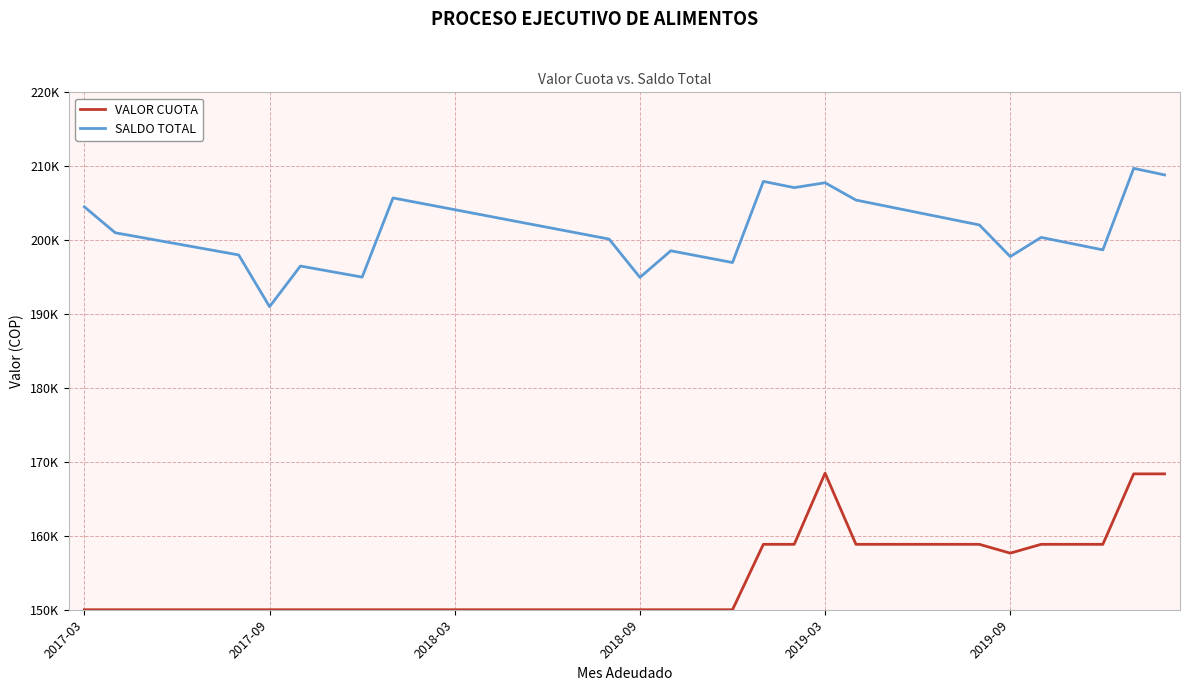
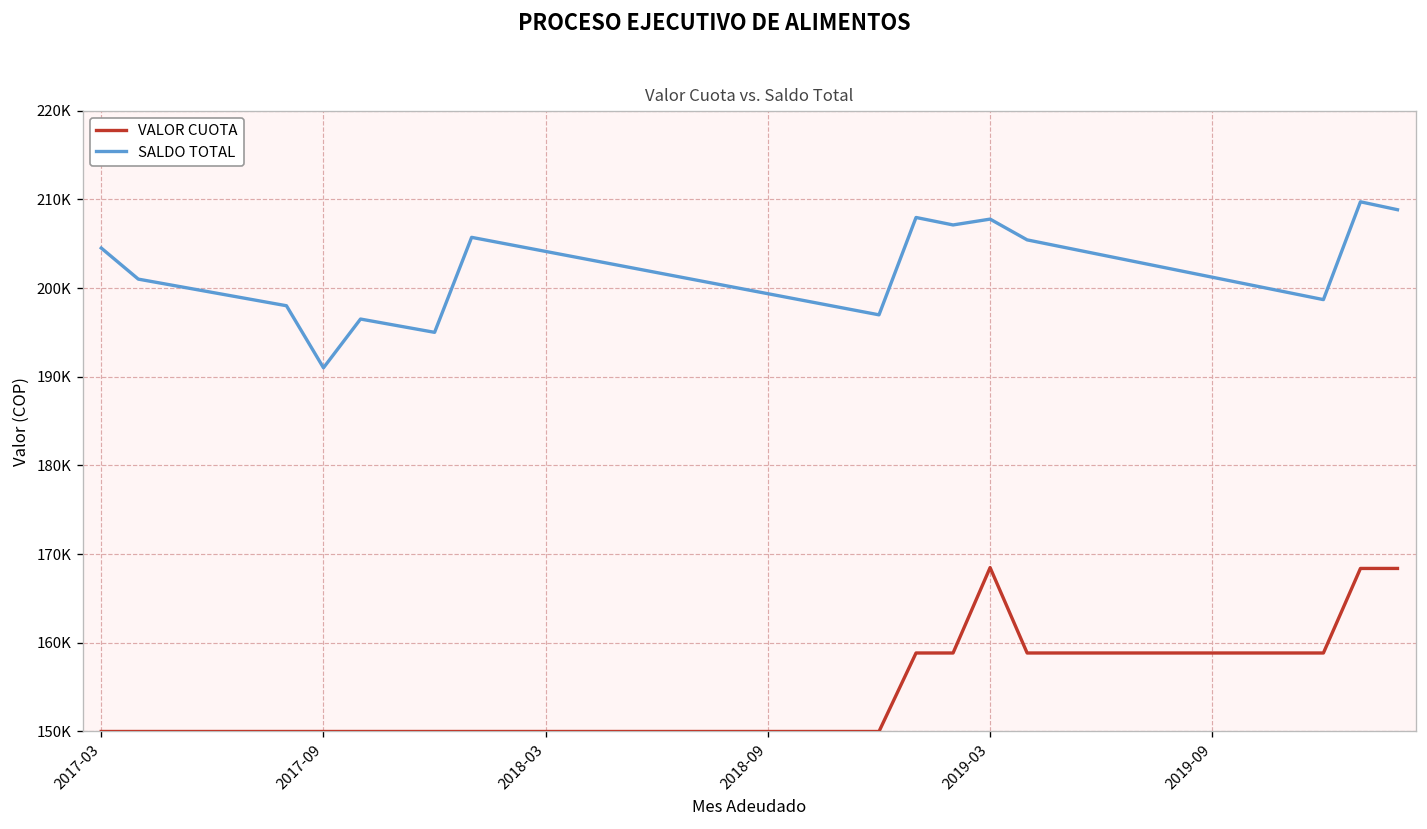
  {
    "VALOR CUOTA": {
      "2017-03": 150000,
      "2017-09": 150000,
      "2018-03": 150000,
      "2018-09": 150000,
      "2019-03": 168000,
-     "2019-09": 158000
+     "2019-09": 159000
    },
    "SALDO TOTAL": {
      "2017-03": 205000,
      "2017-09": 191000,
      "2018-03": 204000,
-     "2018-09": 195000,
+     "2018-09": 199000,
      "2019-03": 208000,
-     "2019-09": 198000
+     "2019-09": 201000
    }
  }
